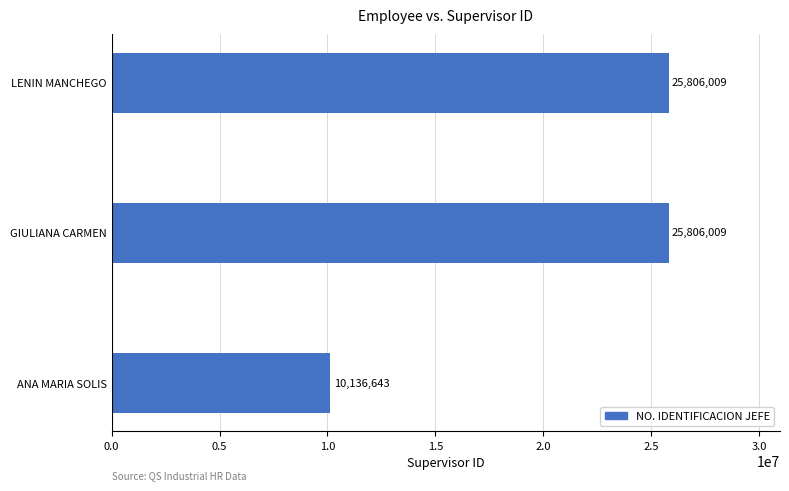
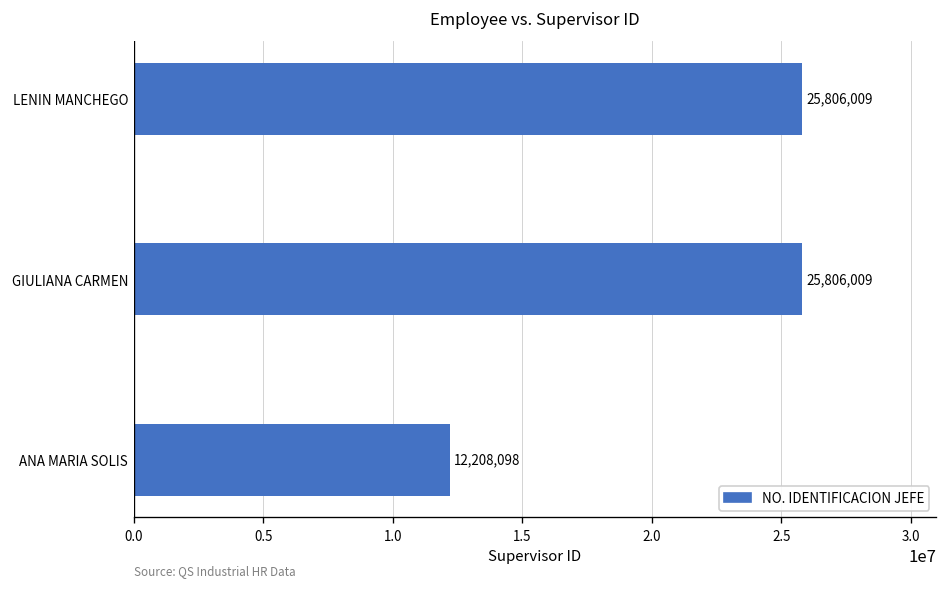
  {
    "LENIN MANCHEGO": "25,806,009",
    "GIULIANA CARMEN": "25,806,009",
-   "ANA MARIA SOLIS": "10,136,643"
+   "ANA MARIA SOLIS": "12,208,098"
  }
